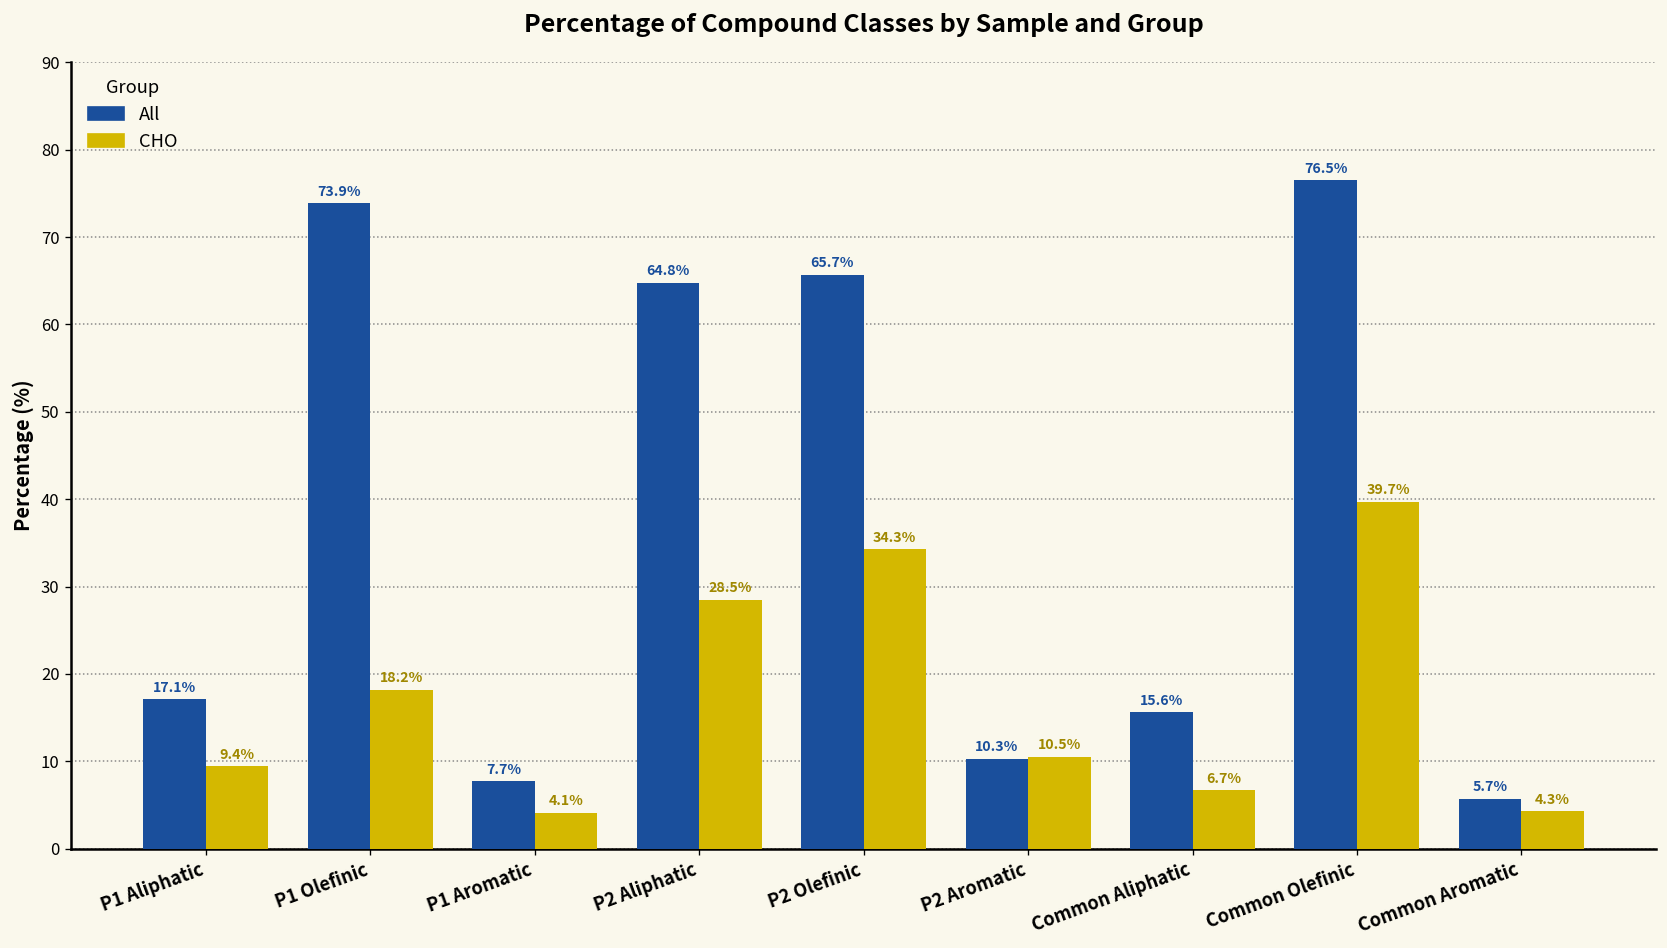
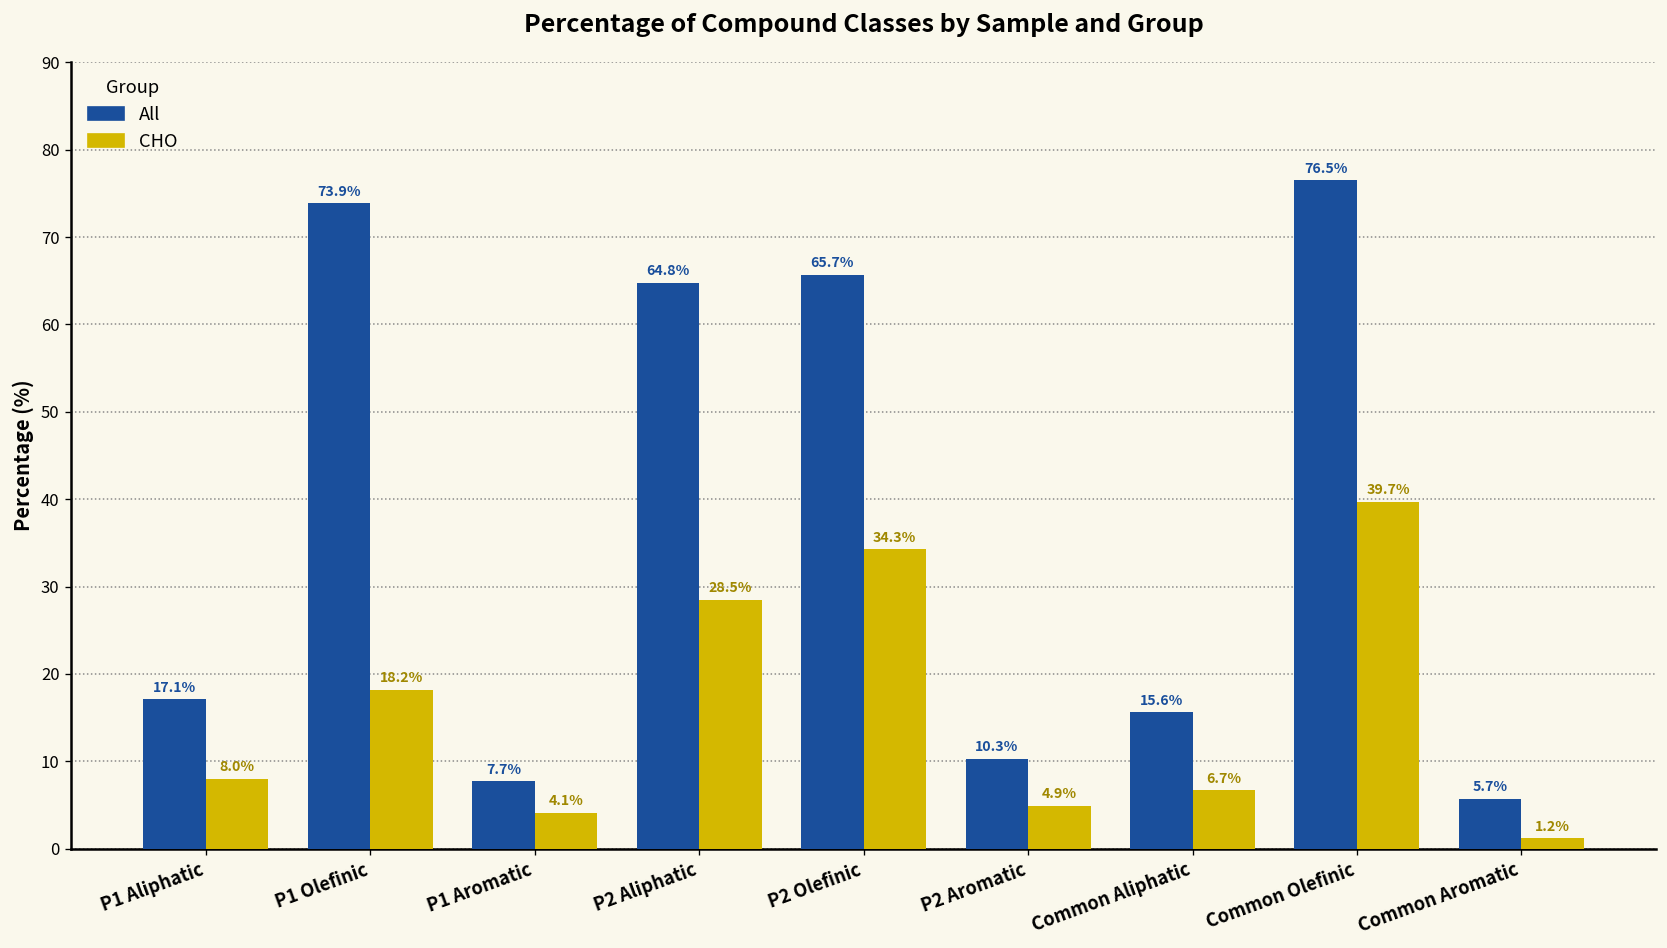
  {
    "All": {
      "P1 Aliphatic": "17.1%",
      "P1 Olefinic": "73.9%",
      "P1 Aromatic": "7.7%",
      "P2 Aliphatic": "64.8%",
      "P2 Olefinic": "65.7%",
      "P2 Aromatic": "10.3%",
      "Common Aliphatic": "15.6%",
      "Common Olefinic": "76.5%",
      "Common Aromatic": "5.7%"
    },
    "CHO": {
-     "P1 Aliphatic": "9.4%",
+     "P1 Aliphatic": "8.0%",
      "P1 Olefinic": "18.2%",
      "P1 Aromatic": "4.1%",
      "P2 Aliphatic": "28.5%",
      "P2 Olefinic": "34.3%",
-     "P2 Aromatic": "10.5%",
+     "P2 Aromatic": "4.9%",
      "Common Aliphatic": "6.7%",
      "Common Olefinic": "39.7%",
-     "Common Aromatic": "4.3%"
+     "Common Aromatic": "1.2%"
    }
  }
